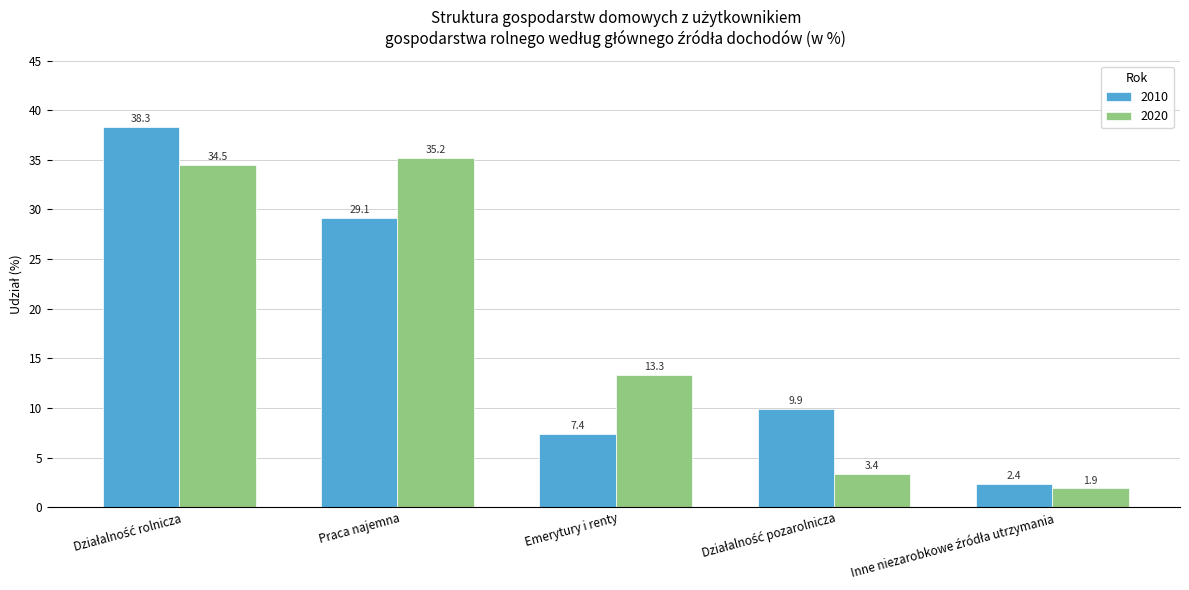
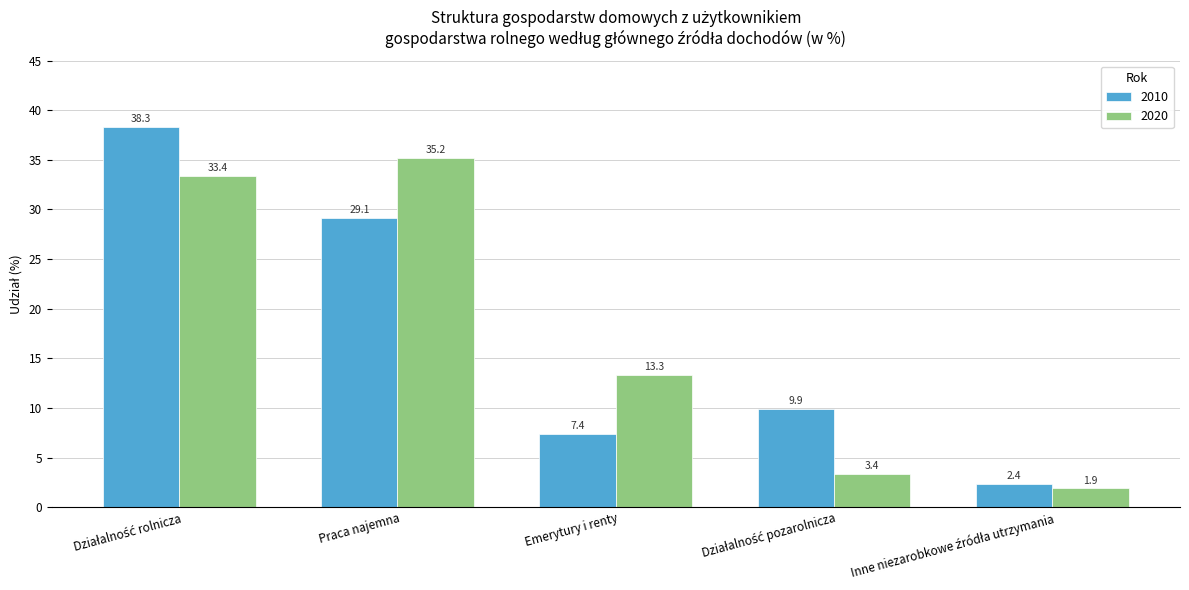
  {
    "2010": {
      "Działalność rolnicza": 38.3,
      "Praca najemna": 29.1,
      "Emerytury i renty": 7.4,
      "Działalność pozarolnicza": 9.9,
      "Inne niezarobkowe źródła utrzymania": 2.4
    },
    "2020": {
-     "Działalność rolnicza": 34.5,
+     "Działalność rolnicza": 33.4,
      "Praca najemna": 35.2,
      "Emerytury i renty": 13.3,
      "Działalność pozarolnicza": 3.4,
      "Inne niezarobkowe źródła utrzymania": 1.9
    }
  }
